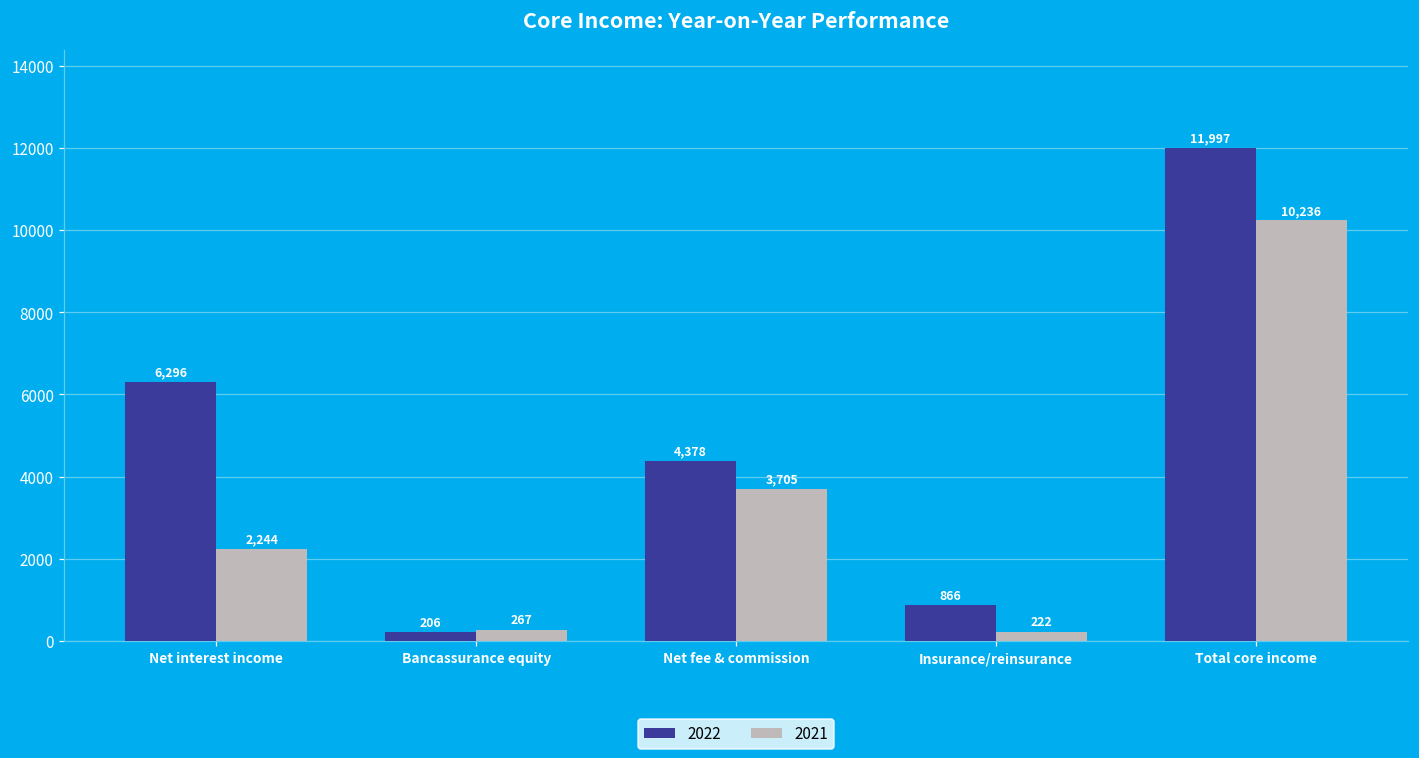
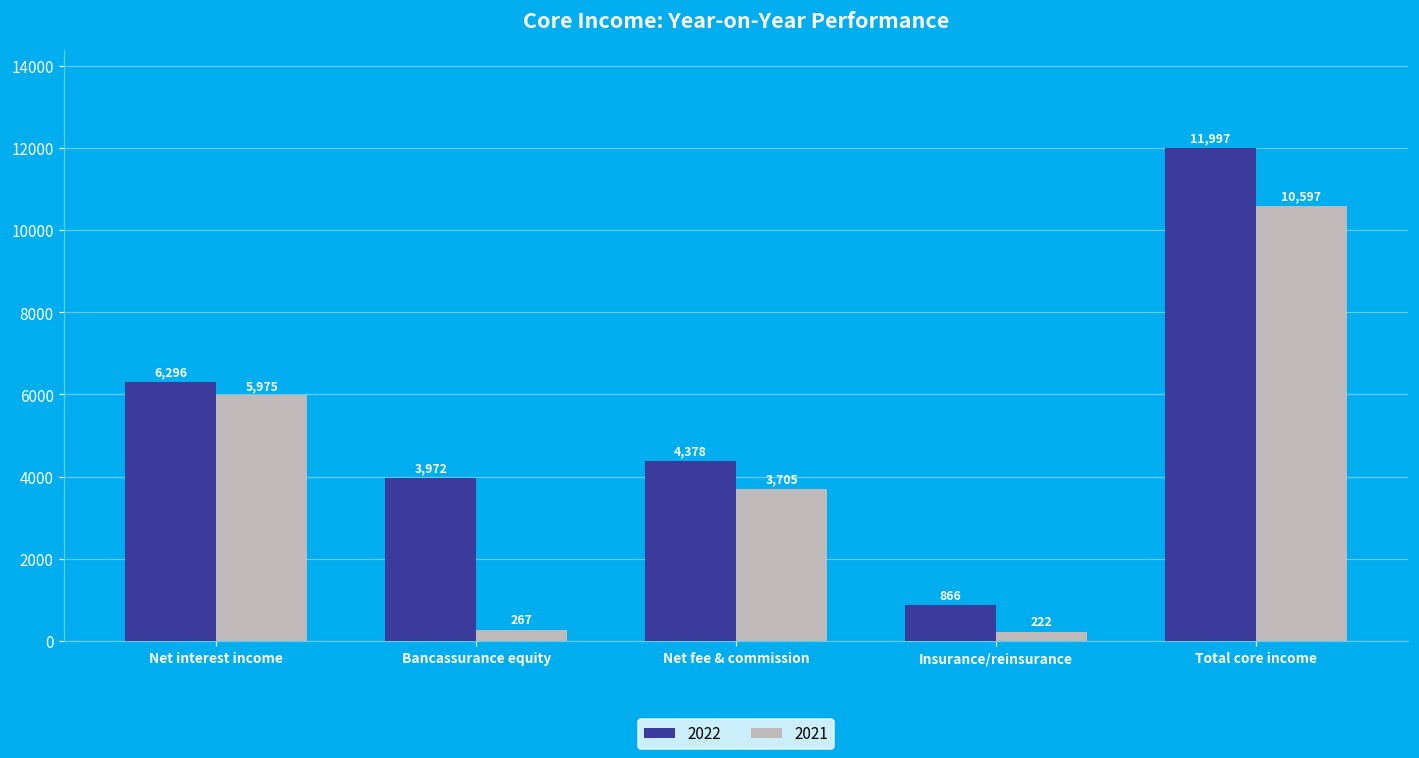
  {
    "2022": {
      "Net interest income": "6,296",
-     "Bancassurance equity": "206",
+     "Bancassurance equity": "3,972",
      "Net fee & commission": "4,378",
      "Insurance/reinsurance": "866",
      "Total core income": "11,997"
    },
    "2021": {
-     "Net interest income": "2,244",
+     "Net interest income": "5,975",
      "Bancassurance equity": "267",
      "Net fee & commission": "3,705",
      "Insurance/reinsurance": "222",
-     "Total core income": "10,236"
+     "Total core income": "10,597"
    }
  }
